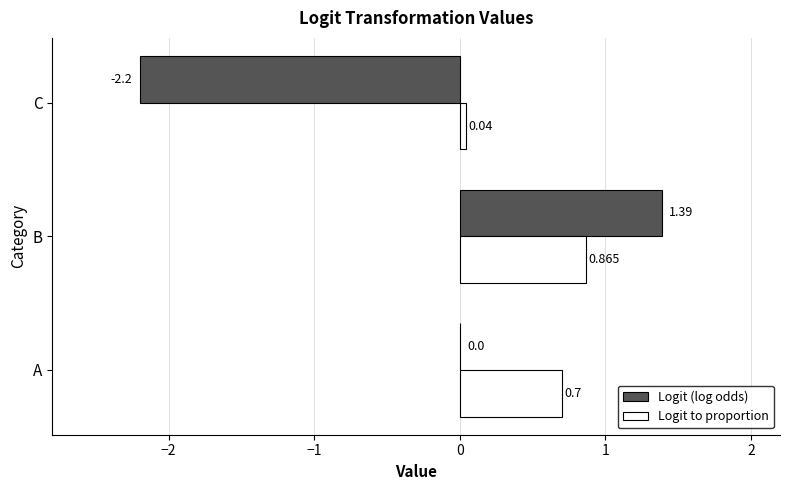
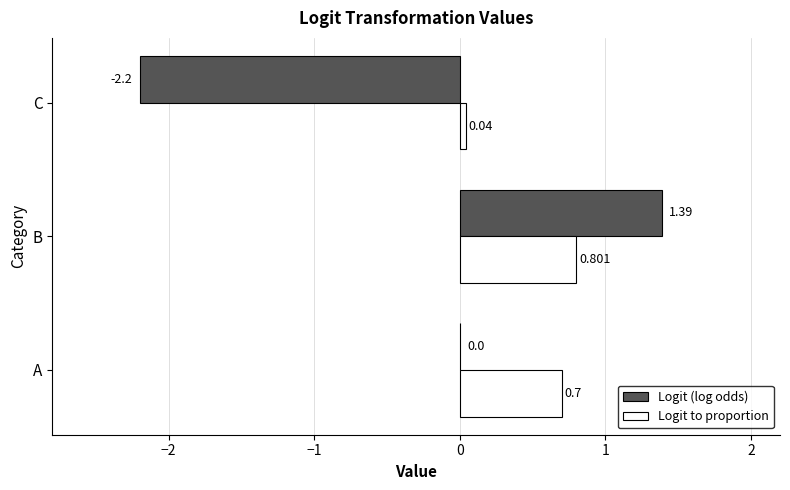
  {
    "Logit (log odds)": {
      "C": -2.2,
      "B": 1.39,
      "A": 0.0
    },
    "Logit to proportion": {
      "C": 0.04,
-     "B": 0.865,
+     "B": 0.801,
      "A": 0.7
    }
  }
